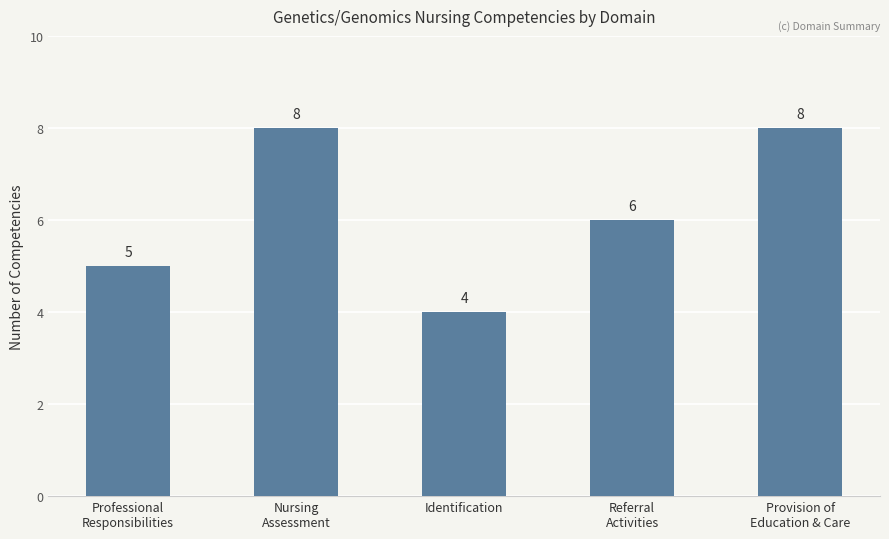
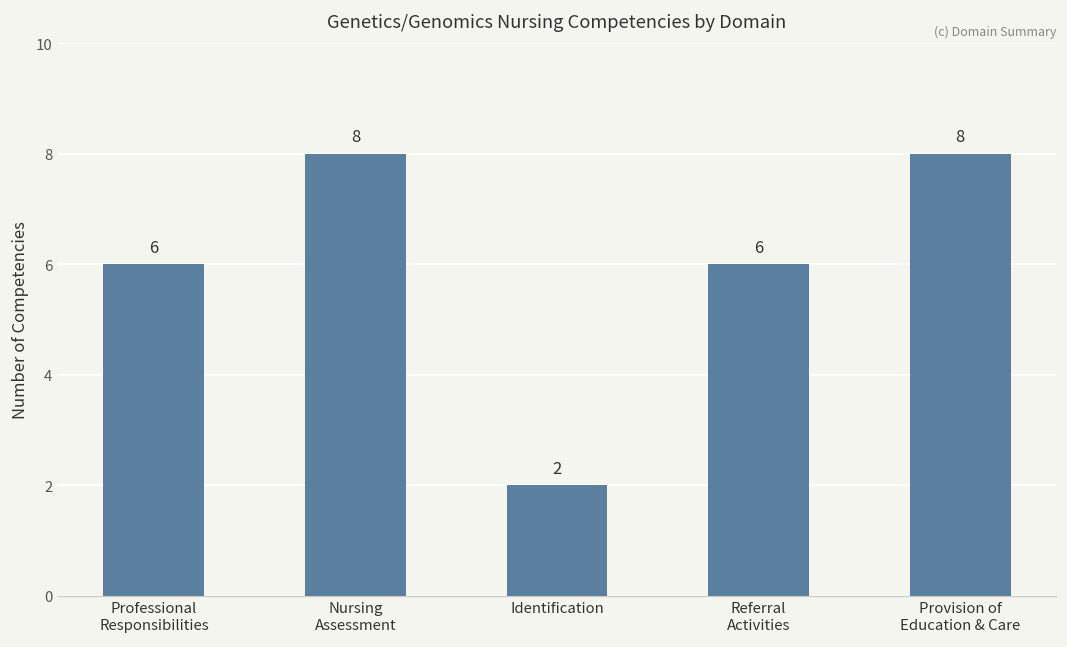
  {
-   "Professional Responsibilities": 5,
+   "Professional Responsibilities": 6,
    "Nursing Assessment": 8,
-   "Identification": 4,
+   "Identification": 2,
    "Referral Activities": 6,
    "Provision of Education & Care": 8
  }
